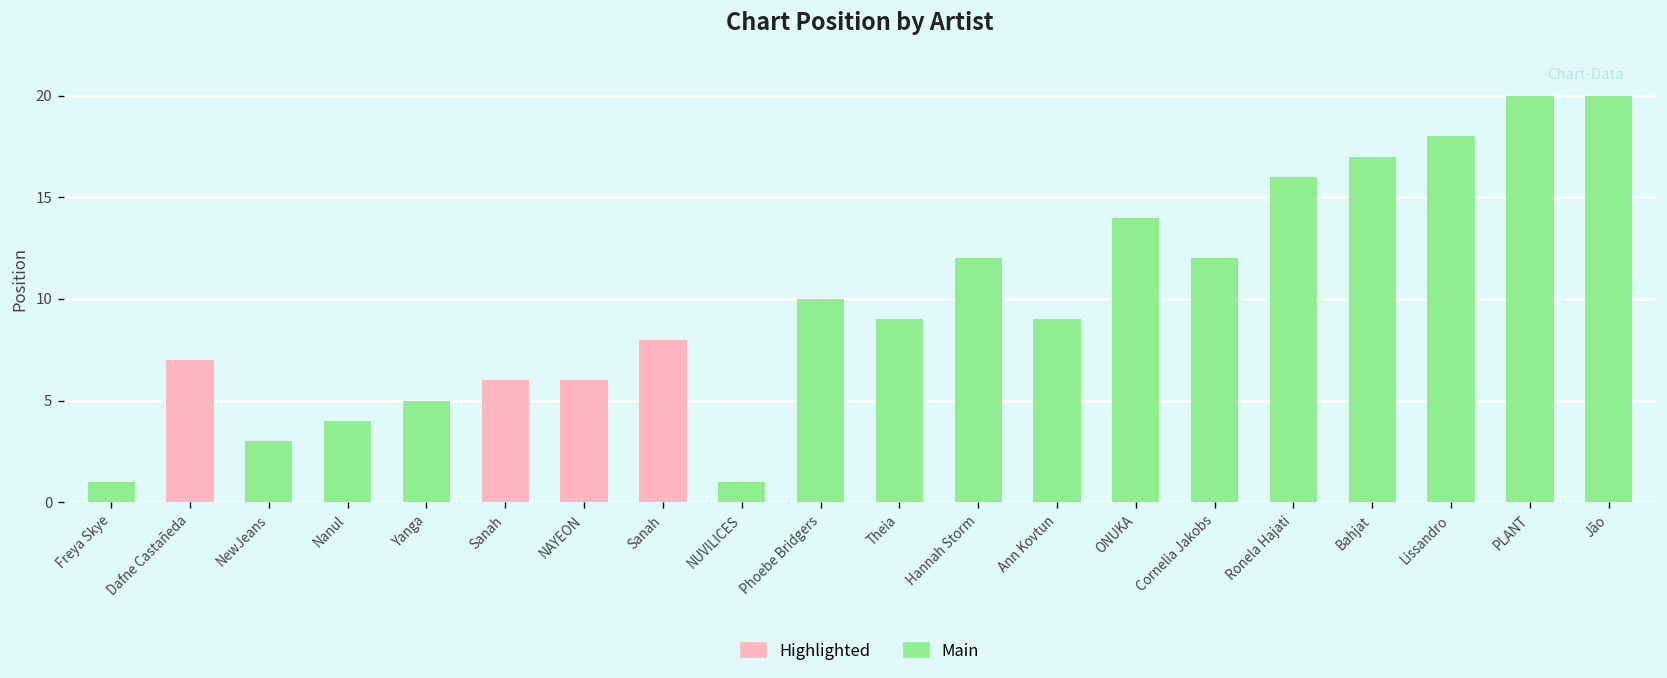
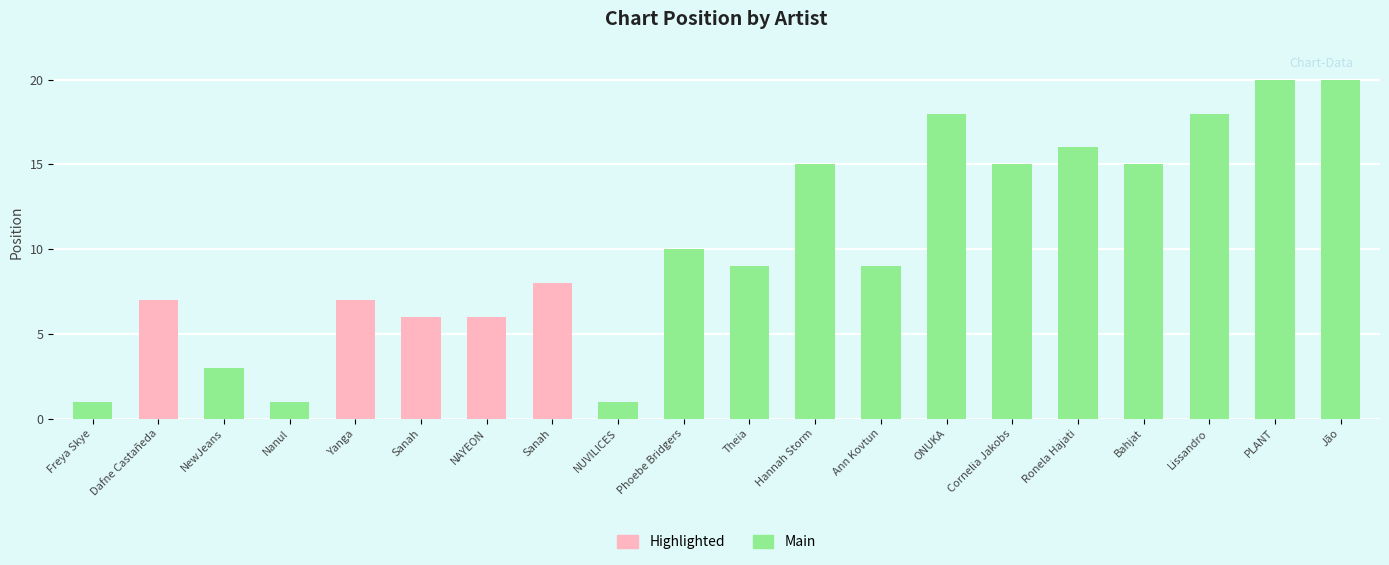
  {
    "Freya Skye": 1,
    "Dafne Castañeda": 7,
    "NewJeans": 3,
-   "Nanul": 4,
-   "Yanga": 5,
+   "Nanul": 1,
+   "Yanga": 7,
    "NAYEON": 6,
    "NUVILICES": 1,
    "Phoebe Bridgers": 10,
    "Theia": 9,
-   "Hannah Storm": 12,
+   "Hannah Storm": 15,
    "Ann Kovtun": 9,
-   "ONUKA": 14,
-   "Cornelia Jakobs": 12,
+   "ONUKA": 18,
+   "Cornelia Jakobs": 15,
    "Ronela Hajati": 16,
-   "Bahjat": 17,
+   "Bahjat": 15,
    "Lissandro": 18,
    "PLANT": 20,
    "Jão": 20
  }
